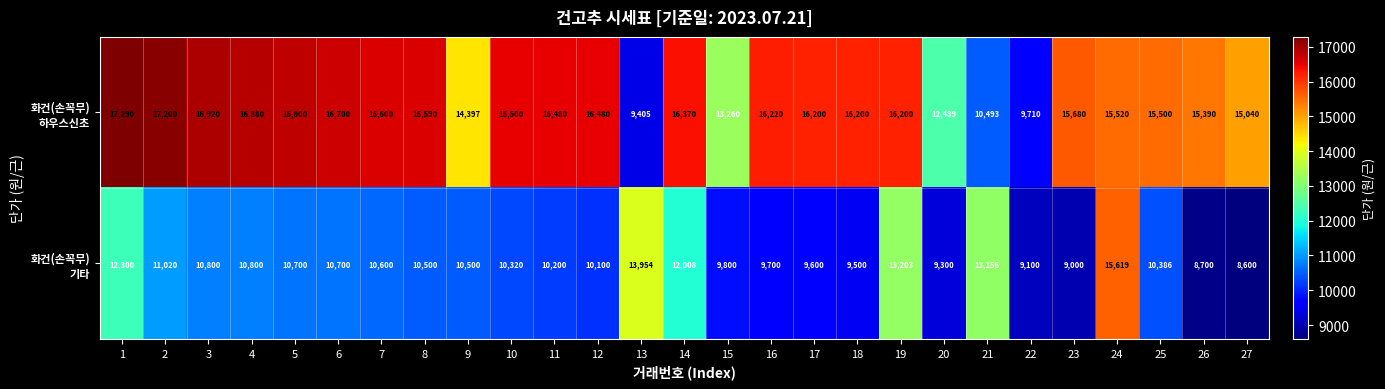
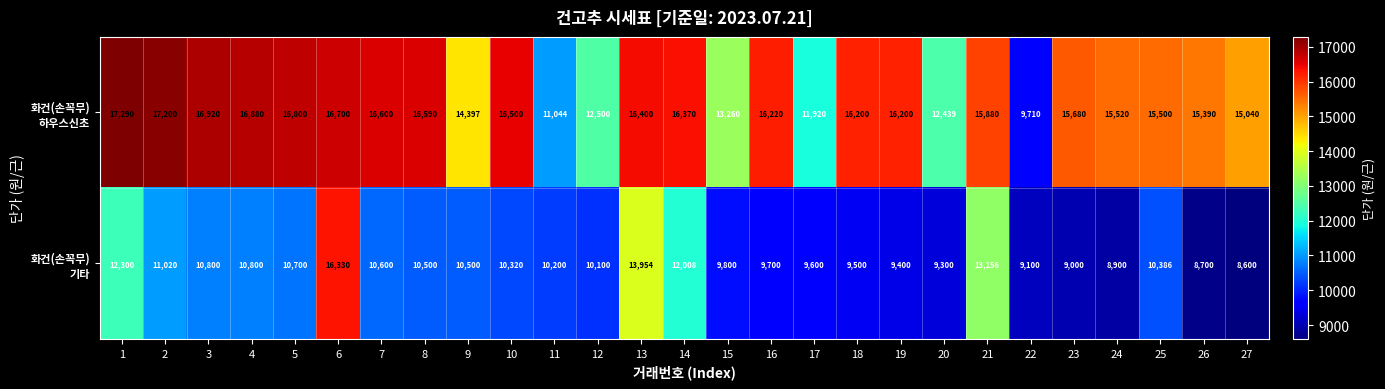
  {
    "화건(손꼭무) 하우스신초": {
      "1": "17,290",
      "2": "17,200",
      "3": "16,920",
      "4": "16,880",
      "5": "16,800",
      "6": "16,700",
      "7": "16,600",
      "8": "16,590",
      "9": "14,397",
      "10": "16,500",
-     "11": "16,480",
-     "12": "16,480",
-     "13": "9,405",
+     "11": "11,044",
+     "12": "12,500",
+     "13": "16,400",
      "14": "16,370",
      "15": "13,260",
      "16": "16,220",
-     "17": "16,200",
+     "17": "11,920",
      "18": "16,200",
      "19": "16,200",
      "20": "12,439",
-     "21": "10,493",
+     "21": "15,880",
      "22": "9,710",
      "23": "15,680",
      "24": "15,520",
      "25": "15,500",
      "26": "15,390",
      "27": "15,040"
    },
    "화건(손꼭무) 기타": {
      "1": "12,300",
      "2": "11,020",
      "3": "10,800",
      "4": "10,800",
      "5": "10,700",
-     "6": "10,700",
+     "6": "16,330",
      "7": "10,600",
      "8": "10,500",
      "9": "10,500",
      "10": "10,320",
      "11": "10,200",
      "12": "10,100",
      "13": "13,954",
      "14": "12,008",
      "15": "9,800",
      "16": "9,700",
      "17": "9,600",
      "18": "9,500",
-     "19": "13,203",
+     "19": "9,400",
      "20": "9,300",
      "21": "13,156",
      "22": "9,100",
      "23": "9,000",
-     "24": "15,619",
+     "24": "8,900",
      "25": "10,386",
      "26": "8,700",
      "27": "8,600"
    }
  }
